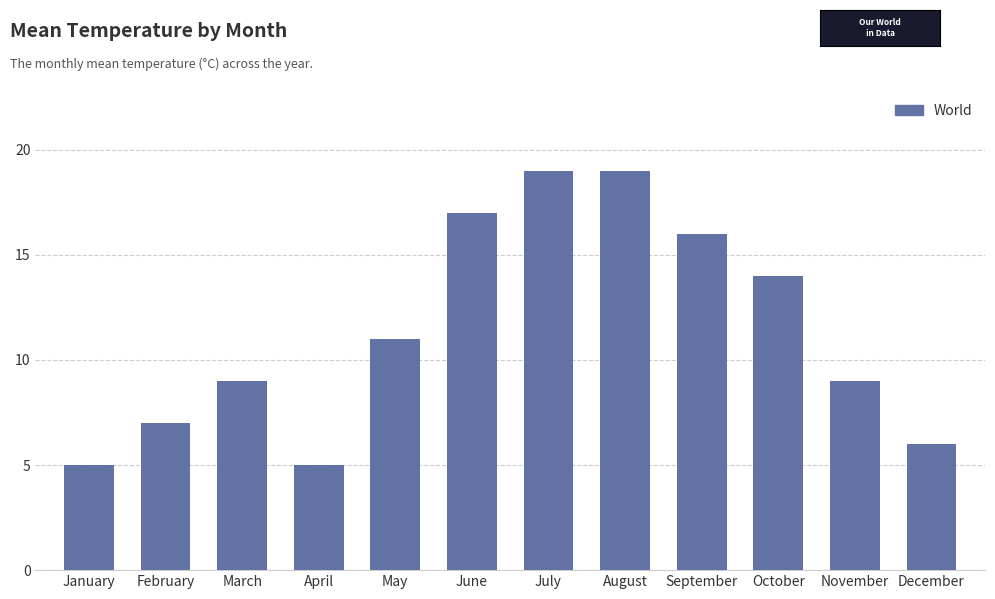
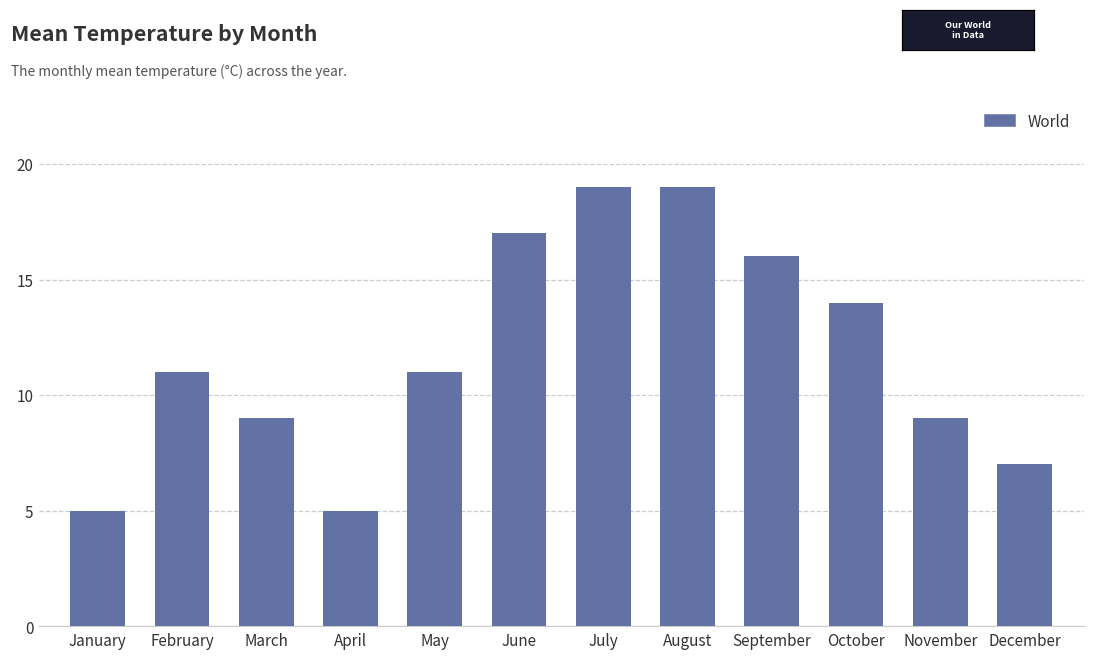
  {
    "January": 5,
-   "February": 7,
+   "February": 11,
    "March": 9,
    "April": 5,
    "May": 11,
    "June": 17,
    "July": 19,
    "August": 19,
    "September": 16,
    "October": 14,
    "November": 9,
-   "December": 6
+   "December": 7
  }
